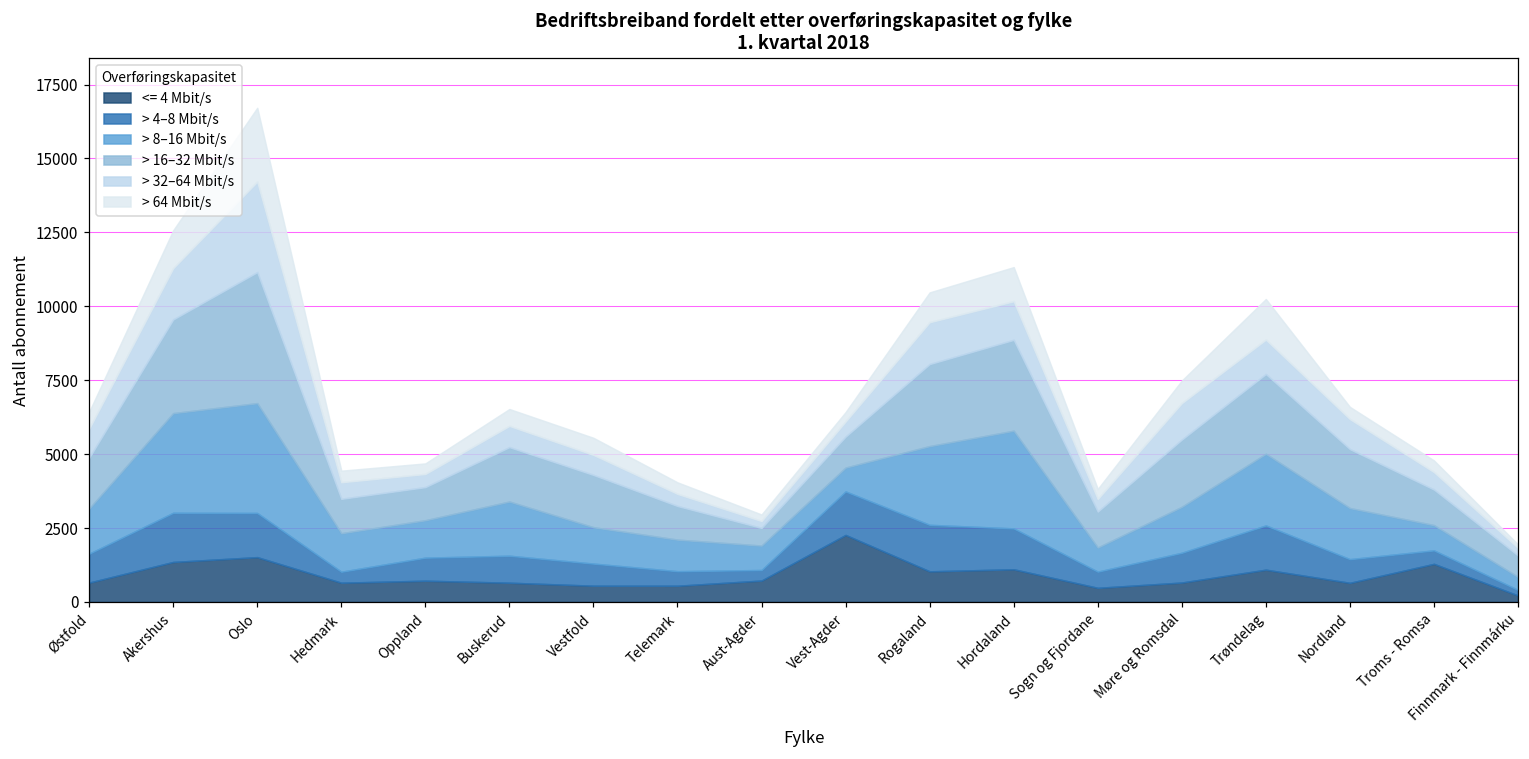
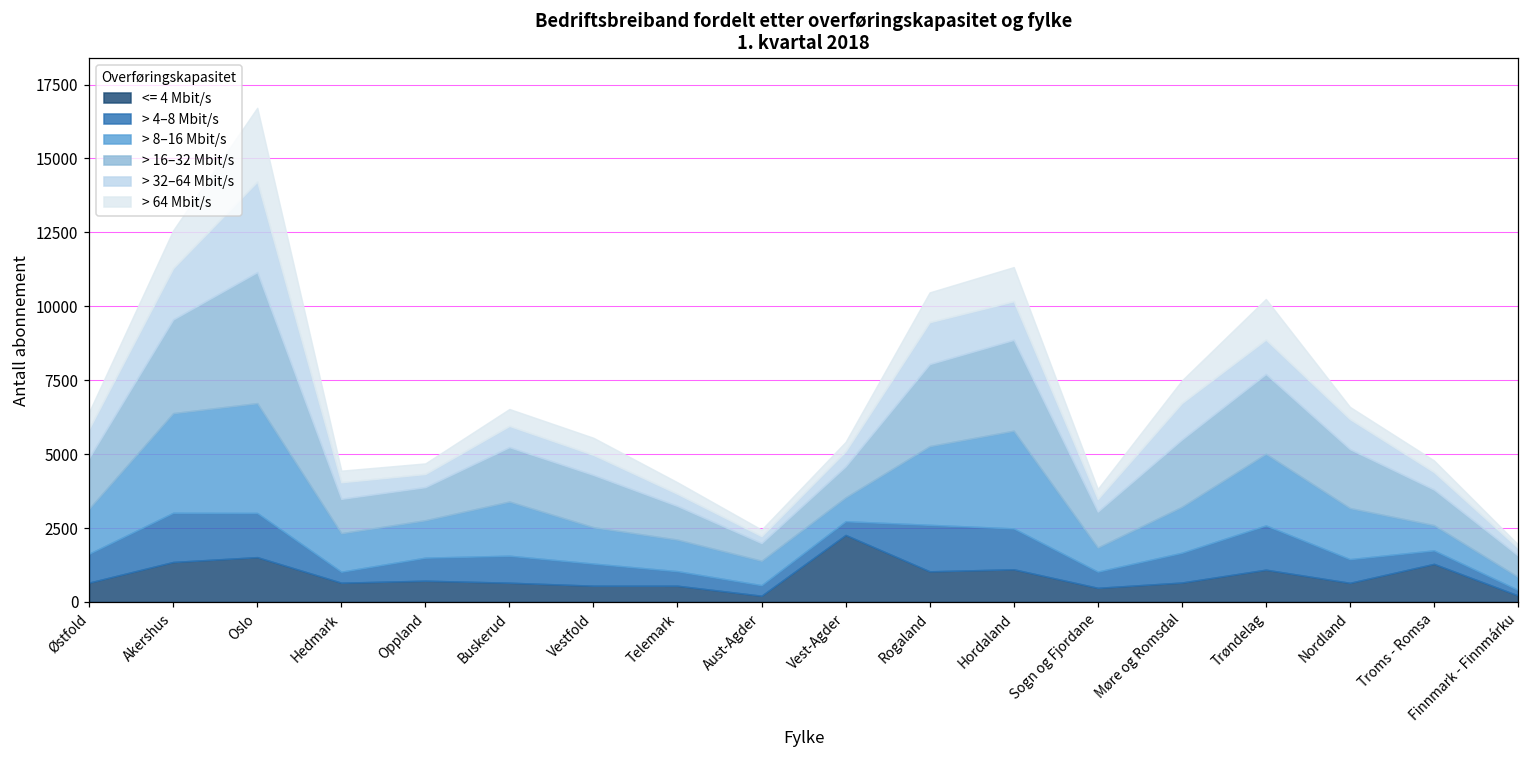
  {
    "<= 4 Mbit/s": {
      "Østfold": 700,
      "Akershus": 1400,
      "Oslo": 1500,
      "Hedmark": 700,
      "Oppland": 700,
      "Buskerud": 700,
      "Vestfold": 500,
      "Telemark": 500,
-     "Aust-Agder": 700,
+     "Aust-Agder": 200,
      "Vest-Agder": 2300,
      "Rogaland": 1000,
      "Hordaland": 1100,
      "Sogn og Fjordane": 500,
      "Møre og Romsdal": 700,
      "Trøndelag": 1100,
      "Nordland": 600,
      "Troms - Romsa": 1300,
      "Finnmark - Finnmárku": 200
    },
    "> 4–8 Mbit/s": {
      "Østfold": 1000,
      "Akershus": 1700,
      "Oslo": 1500,
      "Hedmark": 400,
      "Oppland": 800,
      "Buskerud": 900,
      "Vestfold": 700,
      "Telemark": 500,
      "Aust-Agder": 400,
-     "Vest-Agder": 1500,
+     "Vest-Agder": 500,
      "Rogaland": 1600,
      "Hordaland": 1400,
      "Sogn og Fjordane": 500,
      "Møre og Romsdal": 1000,
      "Trøndelag": 1500,
      "Nordland": 800,
      "Troms - Romsa": 500,
      "Finnmark - Finnmárku": 200
    }
  }
